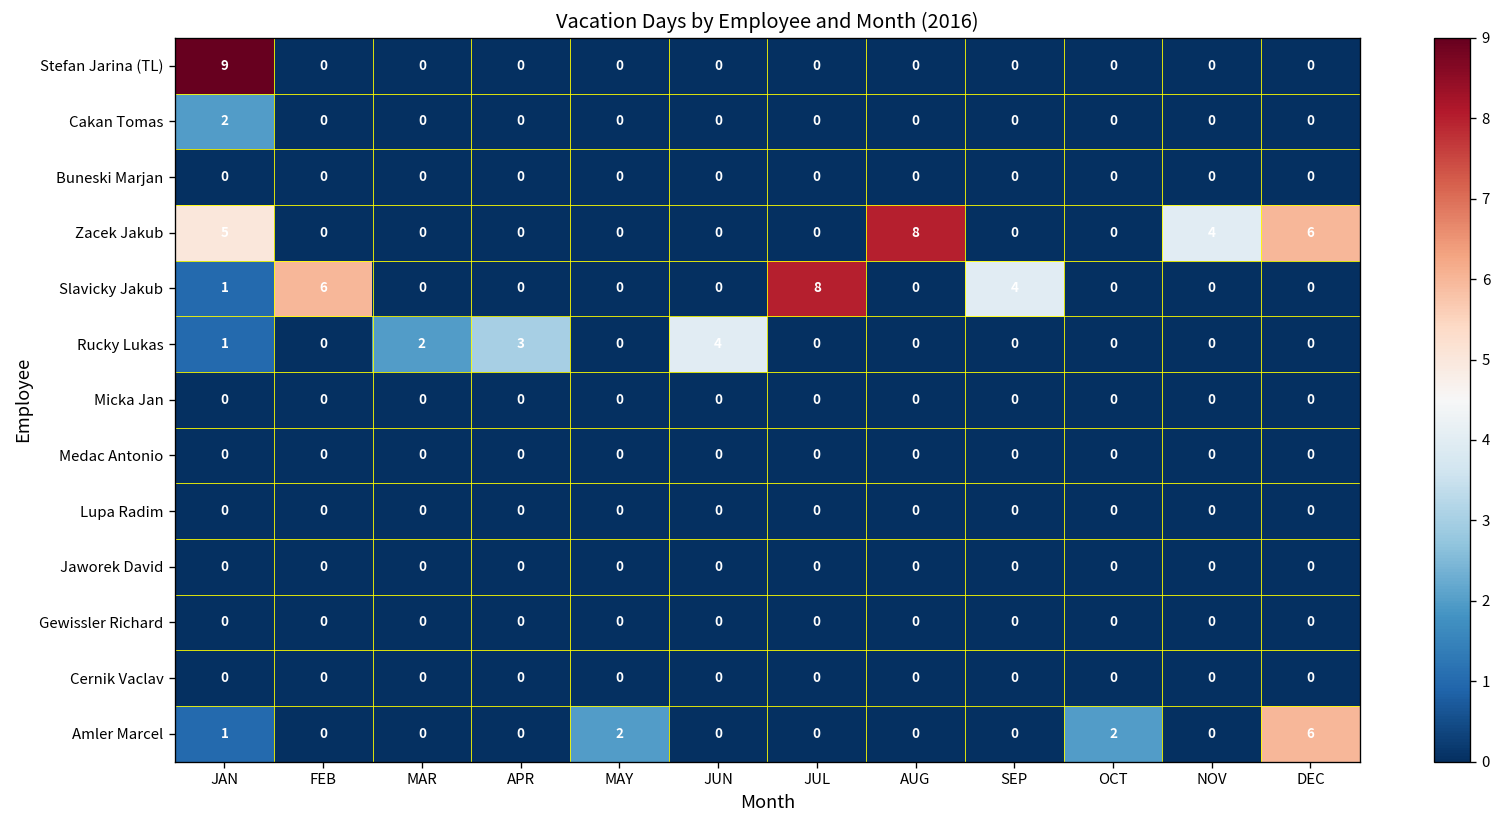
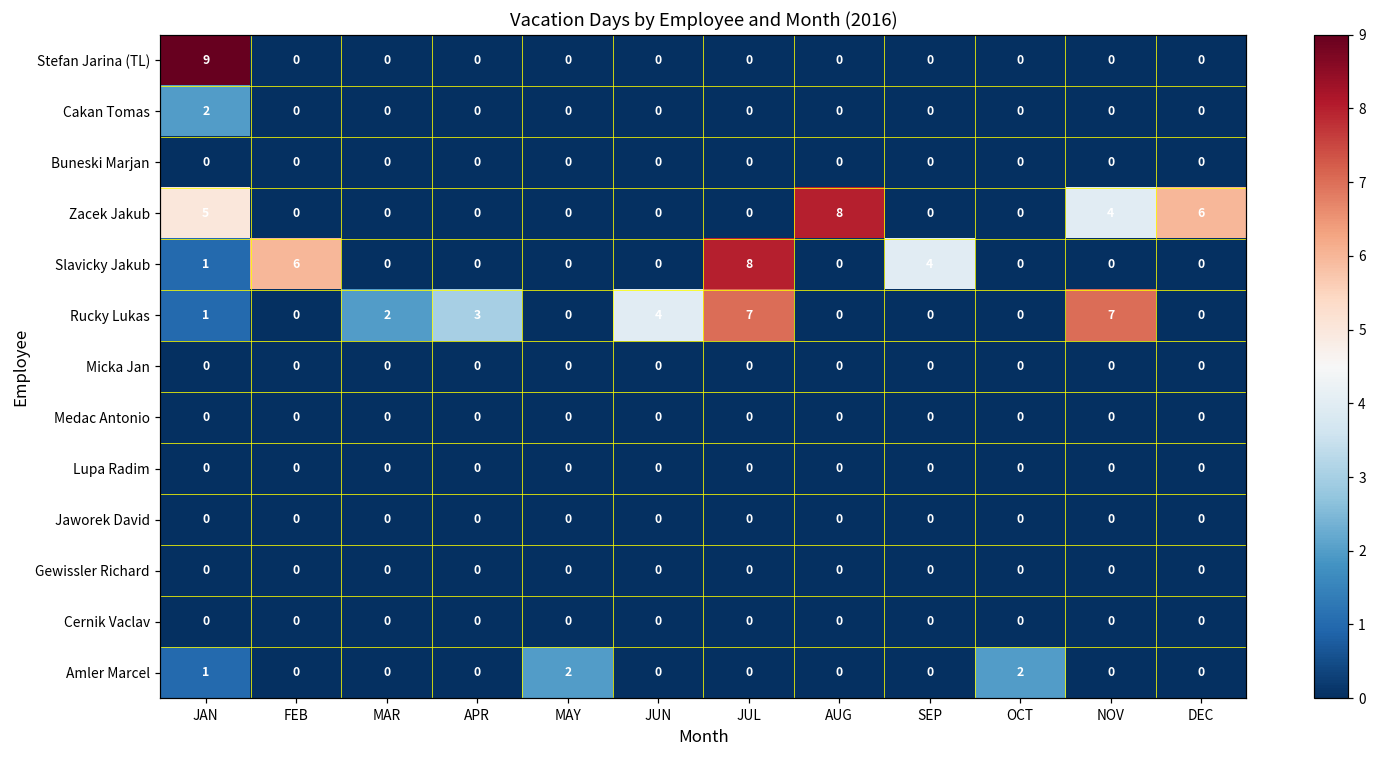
  {
    "Stefan Jarina (TL)": {
      "JAN": 9,
      "FEB": 0,
      "MAR": 0,
      "APR": 0,
      "MAY": 0,
      "JUN": 0,
      "JUL": 0,
      "AUG": 0,
      "SEP": 0,
      "OCT": 0,
      "NOV": 0,
      "DEC": 0
    },
    "Cakan Tomas": {
      "JAN": 2,
      "FEB": 0,
      "MAR": 0,
      "APR": 0,
      "MAY": 0,
      "JUN": 0,
      "JUL": 0,
      "AUG": 0,
      "SEP": 0,
      "OCT": 0,
      "NOV": 0,
      "DEC": 0
    },
    "Buneski Marjan": {
      "JAN": 0,
      "FEB": 0,
      "MAR": 0,
      "APR": 0,
      "MAY": 0,
      "JUN": 0,
      "JUL": 0,
      "AUG": 0,
      "SEP": 0,
      "OCT": 0,
      "NOV": 0,
      "DEC": 0
    },
    "Zacek Jakub": {
      "FEB": 0,
      "MAR": 0,
      "APR": 0,
      "MAY": 0,
      "JUN": 0,
      "JUL": 0,
      "AUG": 8,
      "SEP": 0,
      "OCT": 0,
      "DEC": 6
    },
    "Slavicky Jakub": {
      "JAN": 1,
      "FEB": 6,
      "MAR": 0,
      "APR": 0,
      "MAY": 0,
      "JUN": 0,
      "JUL": 8,
      "AUG": 0,
      "OCT": 0,
      "NOV": 0,
      "DEC": 0
    },
    "Rucky Lukas": {
      "JAN": 1,
      "FEB": 0,
      "MAR": 2,
      "APR": 3,
      "MAY": 0,
-     "JUL": 0,
+     "JUL": 7,
      "AUG": 0,
      "SEP": 0,
      "OCT": 0,
-     "NOV": 0,
+     "NOV": 7,
      "DEC": 0
    },
    "Micka Jan": {
      "JAN": 0,
      "FEB": 0,
      "MAR": 0,
      "APR": 0,
      "MAY": 0,
      "JUN": 0,
      "JUL": 0,
      "AUG": 0,
      "SEP": 0,
      "OCT": 0,
      "NOV": 0,
      "DEC": 0
    },
    "Medac Antonio": {
      "JAN": 0,
      "FEB": 0,
      "MAR": 0,
      "APR": 0,
      "MAY": 0,
      "JUN": 0,
      "JUL": 0,
      "AUG": 0,
      "SEP": 0,
      "OCT": 0,
      "NOV": 0,
      "DEC": 0
    },
    "Lupa Radim": {
      "JAN": 0,
      "FEB": 0,
      "MAR": 0,
      "APR": 0,
      "MAY": 0,
      "JUN": 0,
      "JUL": 0,
      "AUG": 0,
      "SEP": 0,
      "OCT": 0,
      "NOV": 0,
      "DEC": 0
    },
    "Jaworek David": {
      "JAN": 0,
      "FEB": 0,
      "MAR": 0,
      "APR": 0,
      "MAY": 0,
      "JUN": 0,
      "JUL": 0,
      "AUG": 0,
      "SEP": 0,
      "OCT": 0,
      "NOV": 0,
      "DEC": 0
    },
    "Gewissler Richard": {
      "JAN": 0,
      "FEB": 0,
      "MAR": 0,
      "APR": 0,
      "MAY": 0,
      "JUN": 0,
      "JUL": 0,
      "AUG": 0,
      "SEP": 0,
      "OCT": 0,
      "NOV": 0,
      "DEC": 0
    },
    "Cernik Vaclav": {
      "JAN": 0,
      "FEB": 0,
      "MAR": 0,
      "APR": 0,
      "MAY": 0,
      "JUN": 0,
      "JUL": 0,
      "AUG": 0,
      "SEP": 0,
      "OCT": 0,
      "NOV": 0,
      "DEC": 0
    },
    "Amler Marcel": {
      "JAN": 1,
      "FEB": 0,
      "MAR": 0,
      "APR": 0,
      "MAY": 2,
      "JUN": 0,
      "JUL": 0,
      "AUG": 0,
      "SEP": 0,
      "OCT": 2,
      "NOV": 0,
-     "DEC": 6
+     "DEC": 0
    }
  }
